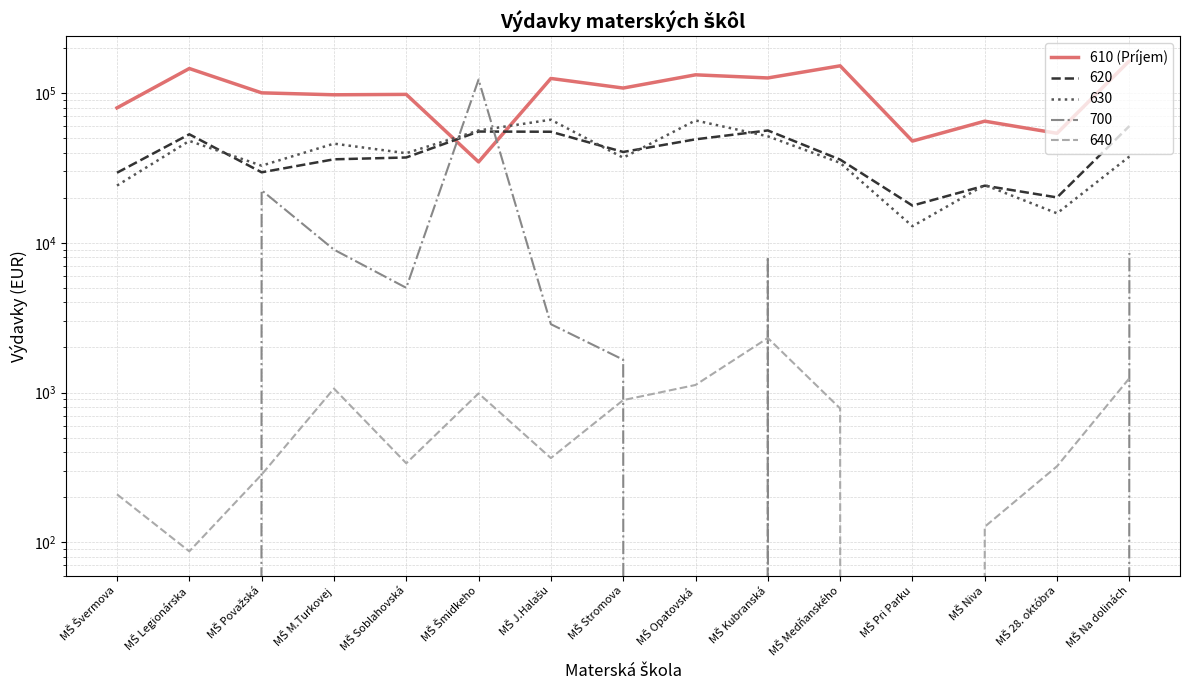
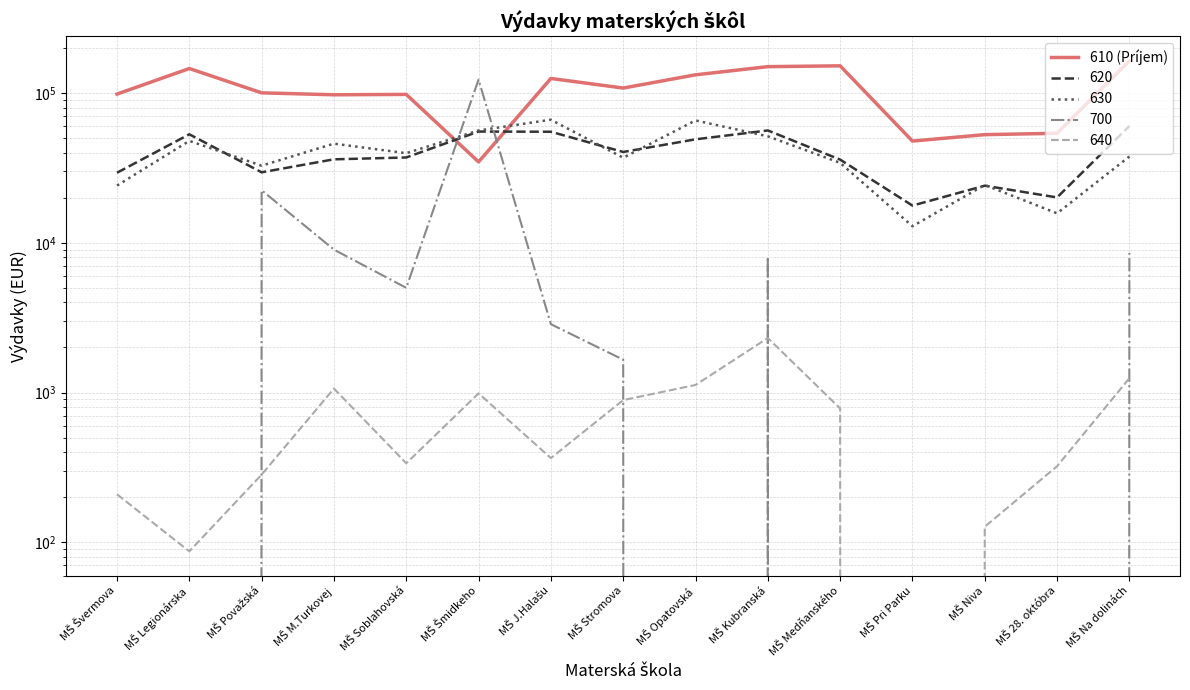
  {
    "610 (Príjem)": {
-     "MŠ Švermova": 80000,
+     "MŠ Švermova": 100000,
      "MŠ Legionárska": 150000,
      "MŠ Považská": 100000,
      "MŠ M.Turkovej": 100000,
      "MŠ Soblahovská": 100000,
      "MŠ Šmidkeho": 35000,
      "MŠ J.Halašu": 130000,
      "MŠ Stromova": 110000,
      "MŠ Opatovská": 130000,
-     "MŠ Kubranská": 130000,
+     "MŠ Kubranská": 150000,
      "MŠ Medňanského": 150000,
      "MŠ Pri Parku": 48000,
-     "MŠ Niva": 65000
+     "MŠ Niva": 53000
    }
  }
